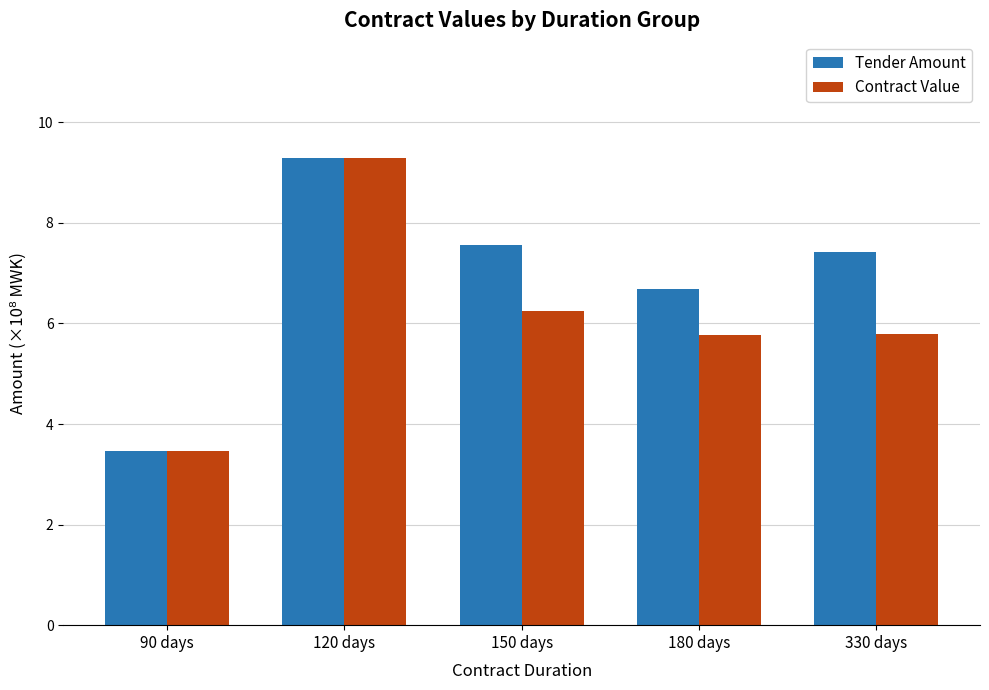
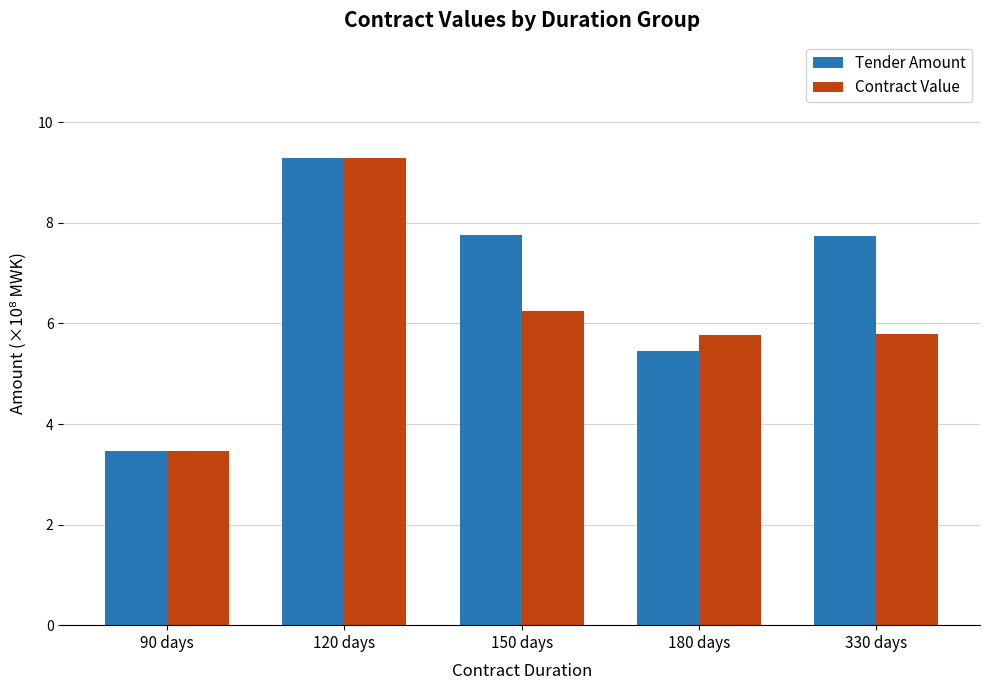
  {
    "Tender Amount": {
      "90 days": 3.5,
      "120 days": 9.3,
-     "150 days": 7.6,
-     "180 days": 6.7,
-     "330 days": 7.4
+     "150 days": 7.8,
+     "180 days": 5.5,
+     "330 days": 7.7
    },
    "Contract Value": {
      "90 days": 3.5,
      "120 days": 9.3,
      "150 days": 6.3,
      "180 days": 5.8,
      "330 days": 5.8
    }
  }
